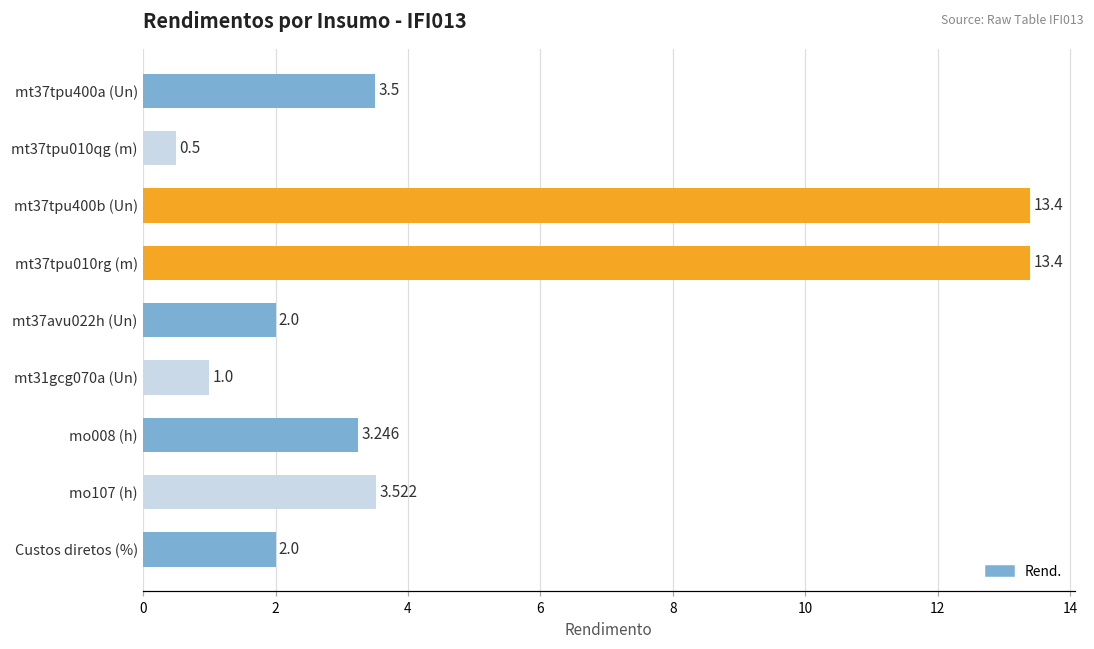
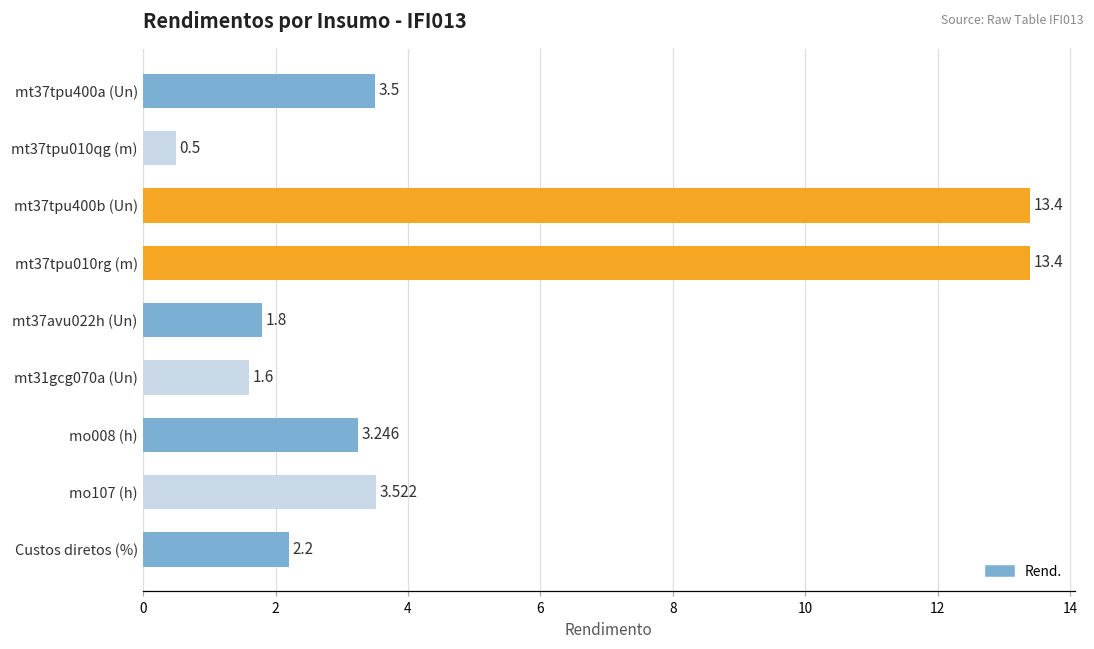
  {
    "mt37tpu400a (Un)": 3.5,
    "mt37tpu010qg (m)": 0.5,
    "mt37tpu400b (Un)": 13.4,
    "mt37tpu010rg (m)": 13.4,
-   "mt37avu022h (Un)": 2.0,
-   "mt31gcg070a (Un)": 1.0,
+   "mt37avu022h (Un)": 1.8,
+   "mt31gcg070a (Un)": 1.6,
    "mo008 (h)": 3.246,
    "mo107 (h)": 3.522,
-   "Custos diretos (%)": 2.0
+   "Custos diretos (%)": 2.2
  }
